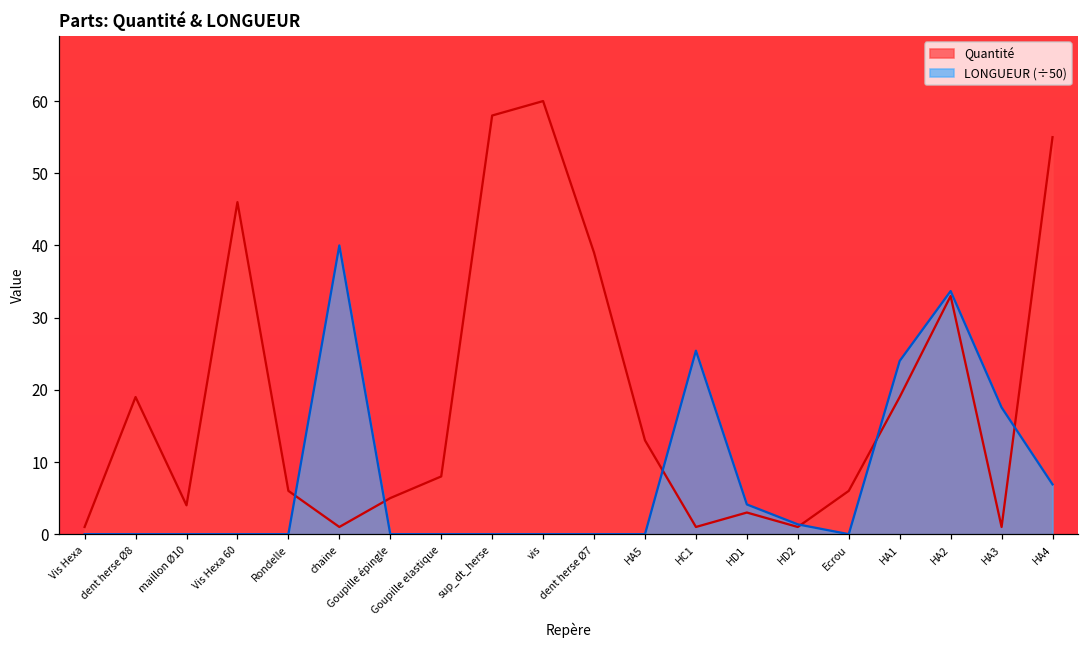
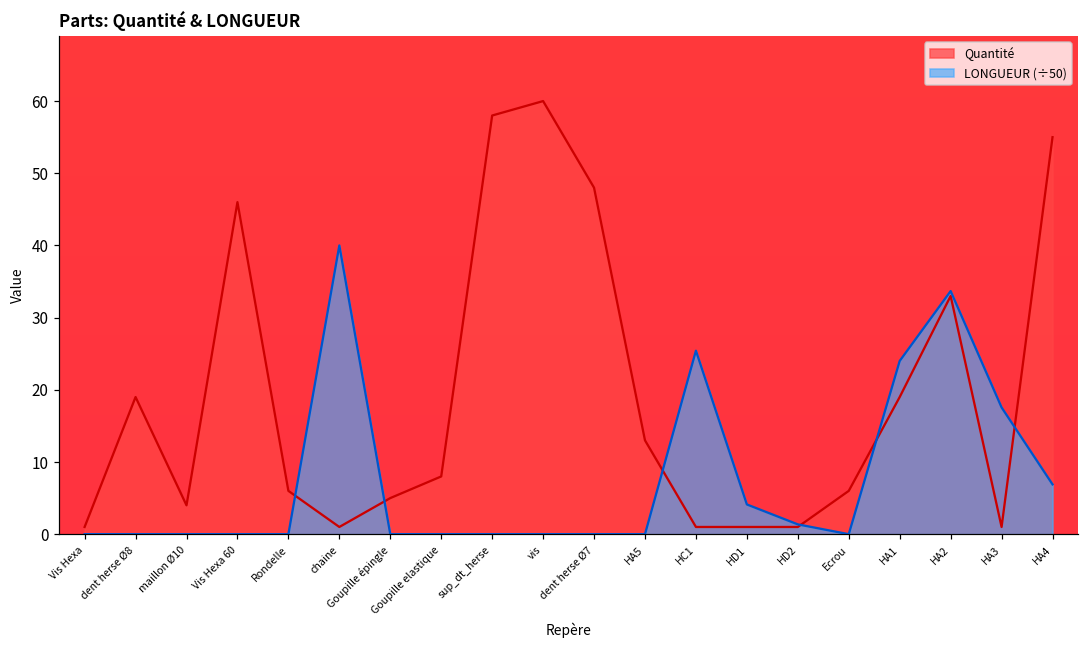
  {
    "Quantité": {
      "Vis Hexa": 1,
      "dent herse Ø8": 19,
      "maillon Ø10": 4,
      "Vis Hexa 60": 46,
      "Rondelle": 6,
      "chaine": 1,
      "Goupille épingle": 5,
      "Goupille elastique": 8,
      "sup_dt_herse": 58,
      "vis": 60,
-     "dent herse Ø7": 39,
+     "dent herse Ø7": 48,
      "HA5": 13,
      "HC1": 1,
-     "HD1": 3,
+     "HD1": 1,
      "Ecrou": 6,
      "HA1": 19,
      "HA2": 33,
      "HA3": 1,
      "HA4": 55
    },
    "LONGUEUR (÷50)": {
      "Vis Hexa": 0,
      "dent herse Ø8": 0,
      "maillon Ø10": 0,
      "Vis Hexa 60": 0,
      "Rondelle": 0,
      "chaine": 40,
      "Goupille épingle": 0,
      "Goupille elastique": 0,
      "sup_dt_herse": 0,
      "vis": 0,
      "dent herse Ø7": 0,
      "HA5": 0,
      "HC1": 25,
      "HD1": 4,
      "Ecrou": 0,
      "HA1": 24,
      "HA2": 34,
      "HA3": 18,
      "HA4": 7
    }
  }
